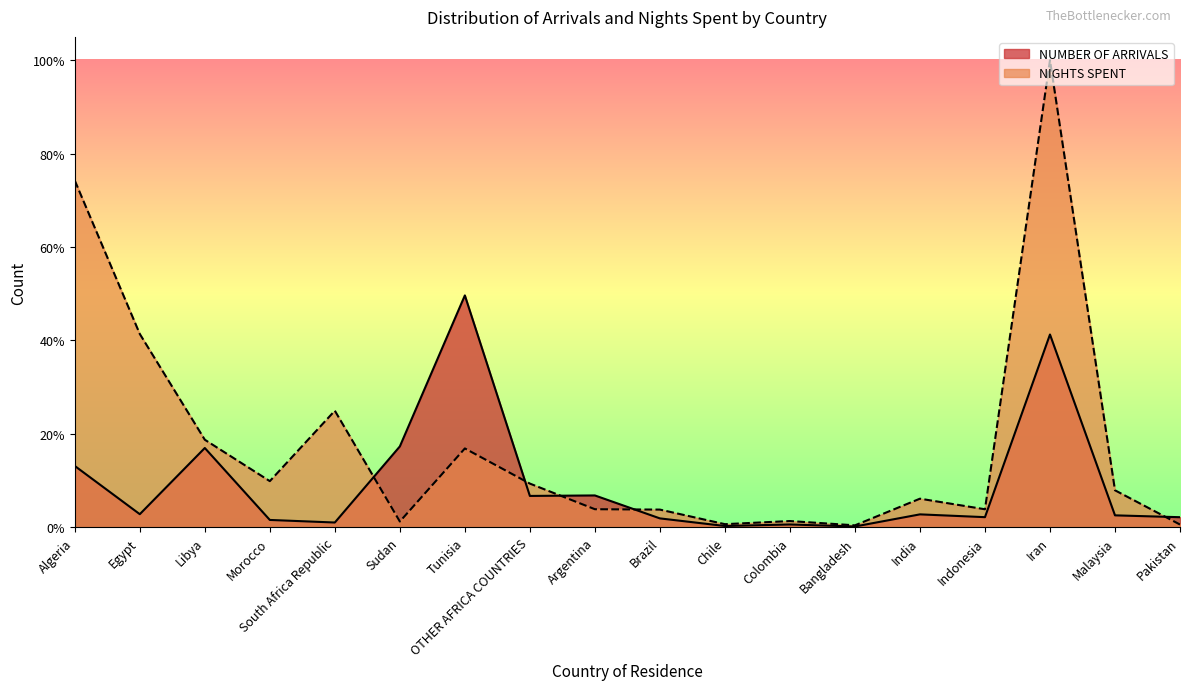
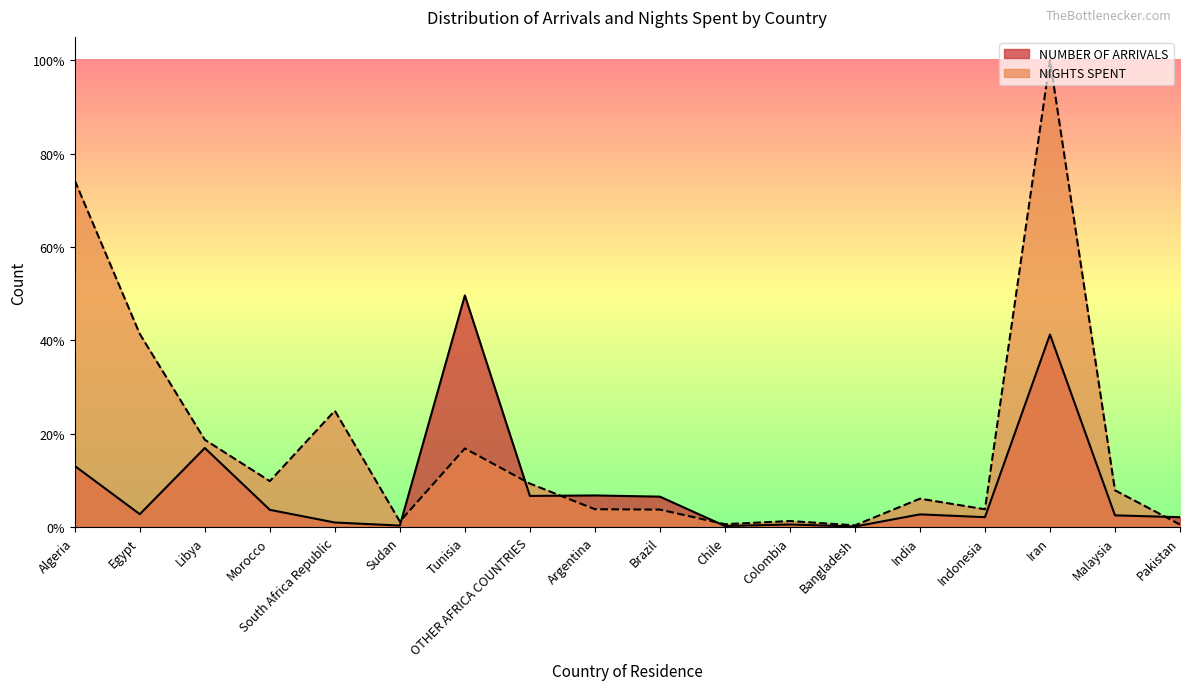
  {
    "NUMBER OF ARRIVALS": {
      "Algeria": "13%",
      "Egypt": "3%",
      "Libya": "17%",
-     "Morocco": "2%",
+     "Morocco": "4%",
      "South Africa Republic": "1%",
-     "Sudan": "17%",
+     "Sudan": "0%",
      "Tunisia": "50%",
      "OTHER AFRICA COUNTRIES": "7%",
      "Argentina": "7%",
-     "Brazil": "2%",
+     "Brazil": "7%",
      "Colombia": "1%",
      "India": "3%",
      "Indonesia": "2%",
      "Iran": "41%",
      "Malaysia": "3%",
      "Pakistan": "2%"
    },
    "NIGHTS SPENT": {
      "Algeria": "74%",
      "Egypt": "41%",
      "Libya": "19%",
      "Morocco": "10%",
      "South Africa Republic": "25%",
      "Sudan": "1%",
      "Tunisia": "17%",
      "OTHER AFRICA COUNTRIES": "9%",
      "Argentina": "4%",
      "Brazil": "4%",
      "Colombia": "1%",
      "India": "6%",
      "Indonesia": "4%",
      "Malaysia": "8%",
      "Pakistan": "1%"
    }
  }
